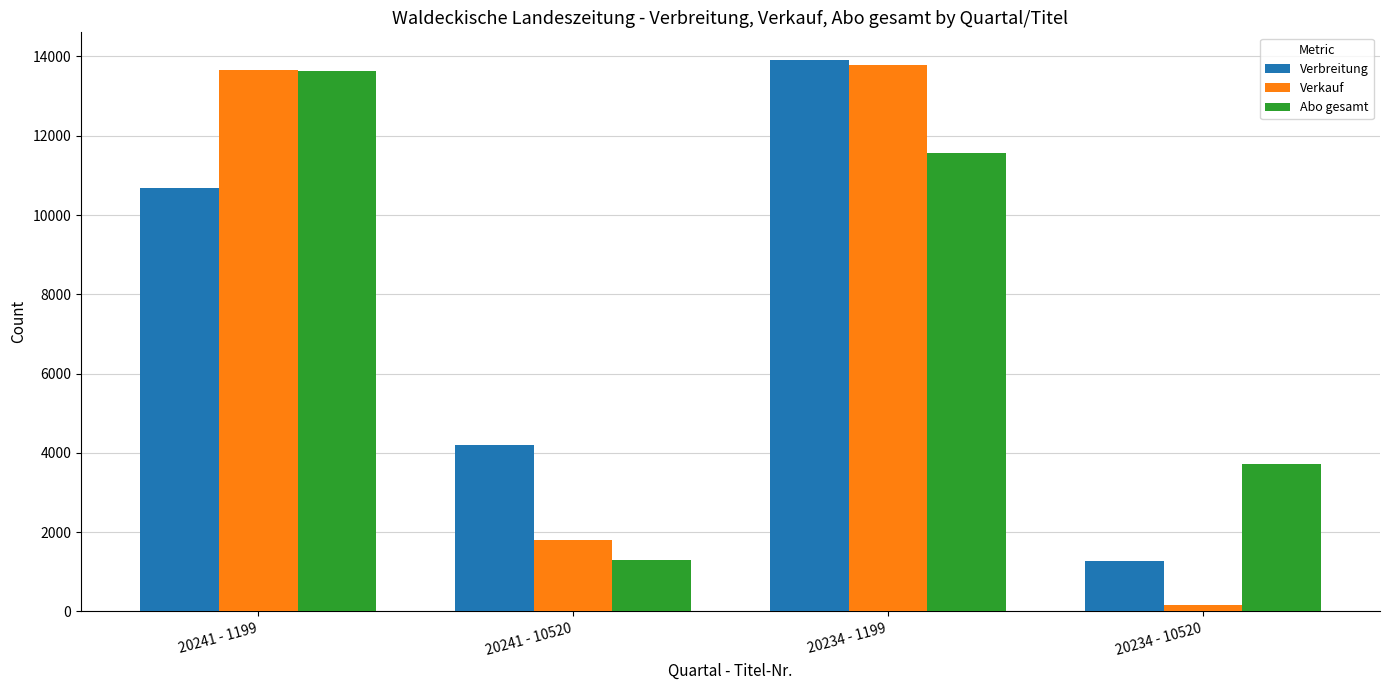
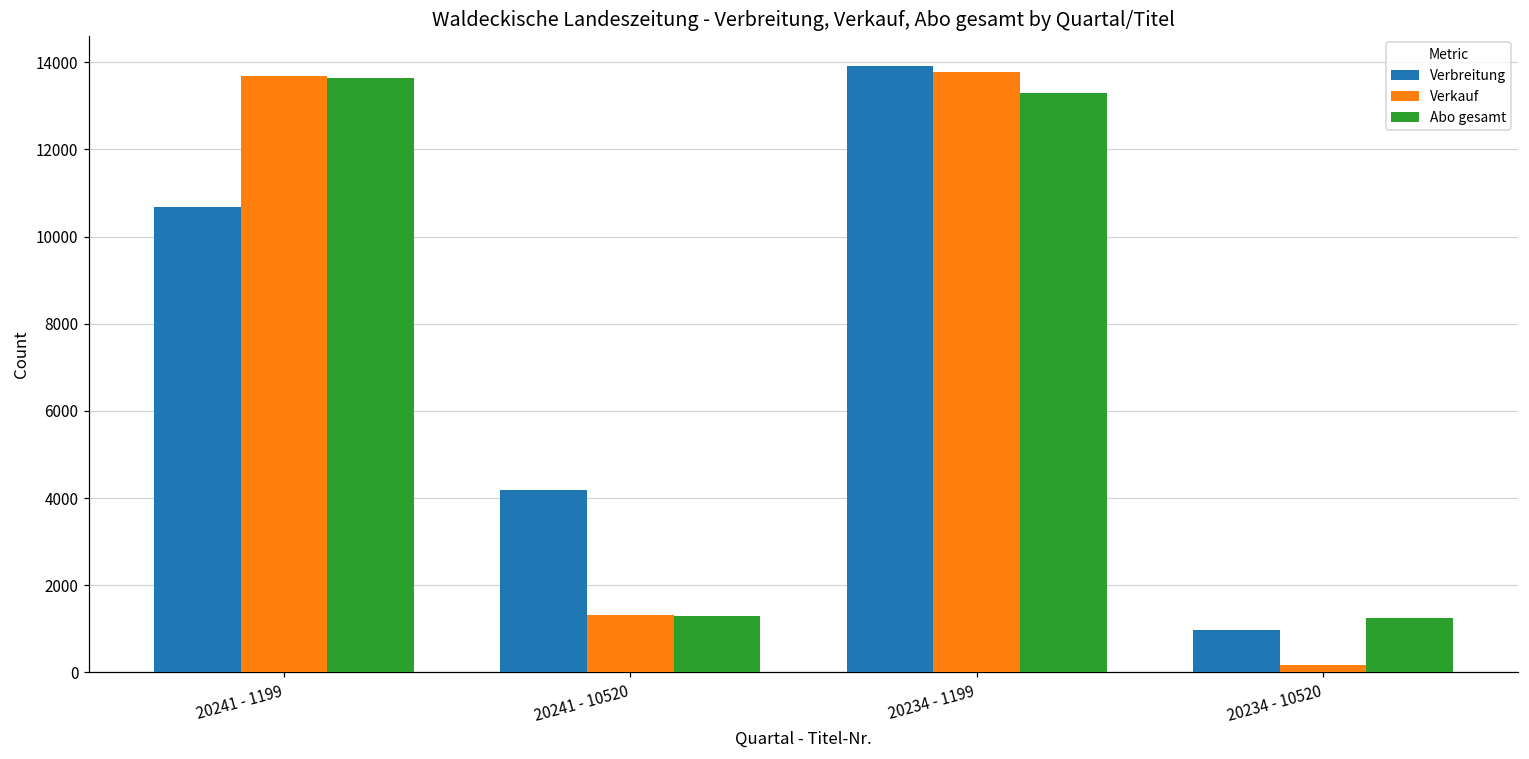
  {
    "Verbreitung": {
      "20241 - 1199": 10700,
      "20241 - 10520": 4200,
      "20234 - 1199": 13900,
-     "20234 - 10520": 1300
+     "20234 - 10520": 1000
    },
    "Verkauf": {
      "20241 - 1199": 13700,
-     "20241 - 10520": 1800,
+     "20241 - 10520": 1300,
      "20234 - 1199": 13800,
      "20234 - 10520": 200
    },
    "Abo gesamt": {
      "20241 - 1199": 13600,
      "20241 - 10520": 1300,
-     "20234 - 1199": 11600,
-     "20234 - 10520": 3700
+     "20234 - 1199": 13300,
+     "20234 - 10520": 1300
    }
  }
